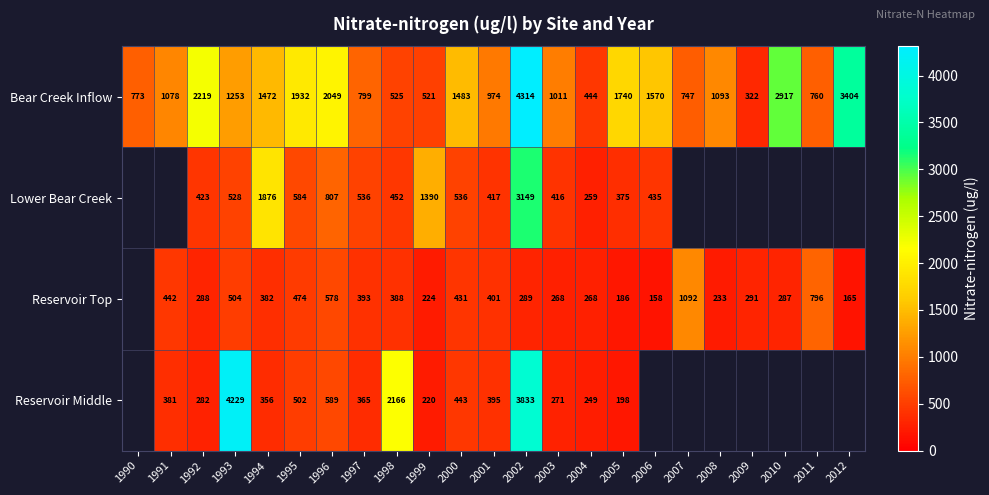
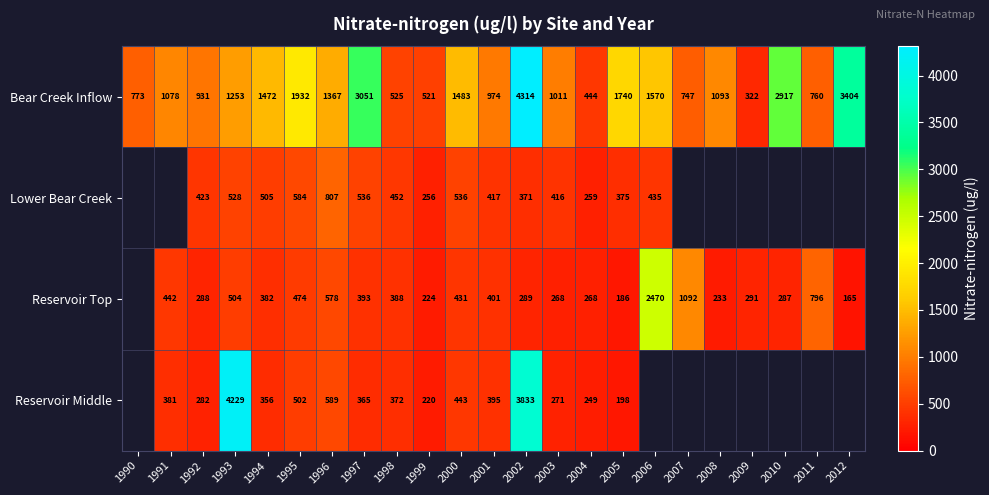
  {
    "Bear Creek Inflow": {
      "1990": 773,
      "1991": 1078,
-     "1992": 2219,
+     "1992": 931,
      "1993": 1253,
      "1994": 1472,
      "1995": 1932,
-     "1996": 2049,
-     "1997": 799,
+     "1996": 1367,
+     "1997": 3051,
      "1998": 525,
      "1999": 521,
      "2000": 1483,
      "2001": 974,
      "2002": 4314,
      "2003": 1011,
      "2004": 444,
      "2005": 1740,
      "2006": 1570,
      "2007": 747,
      "2008": 1093,
      "2009": 322,
      "2010": 2917,
      "2011": 760,
      "2012": 3404
    },
    "Lower Bear Creek": {
      "1992": 423,
      "1993": 528,
-     "1994": 1876,
+     "1994": 505,
      "1995": 584,
      "1996": 807,
      "1997": 536,
      "1998": 452,
-     "1999": 1390,
+     "1999": 256,
      "2000": 536,
      "2001": 417,
-     "2002": 3149,
+     "2002": 371,
      "2003": 416,
      "2004": 259,
      "2005": 375,
      "2006": 435
    },
    "Reservoir Top": {
      "1991": 442,
      "1992": 288,
      "1993": 504,
      "1994": 382,
      "1995": 474,
      "1996": 578,
      "1997": 393,
      "1998": 388,
      "1999": 224,
      "2000": 431,
      "2001": 401,
      "2002": 289,
      "2003": 268,
      "2004": 268,
      "2005": 186,
-     "2006": 158,
+     "2006": 2470,
      "2007": 1092,
      "2008": 233,
      "2009": 291,
      "2010": 287,
      "2011": 796,
      "2012": 165
    },
    "Reservoir Middle": {
      "1991": 381,
      "1992": 282,
      "1993": 4229,
      "1994": 356,
      "1995": 502,
      "1996": 589,
      "1997": 365,
-     "1998": 2166,
+     "1998": 372,
      "1999": 220,
      "2000": 443,
      "2001": 395,
      "2002": 3833,
      "2003": 271,
      "2004": 249,
      "2005": 198
    }
  }
